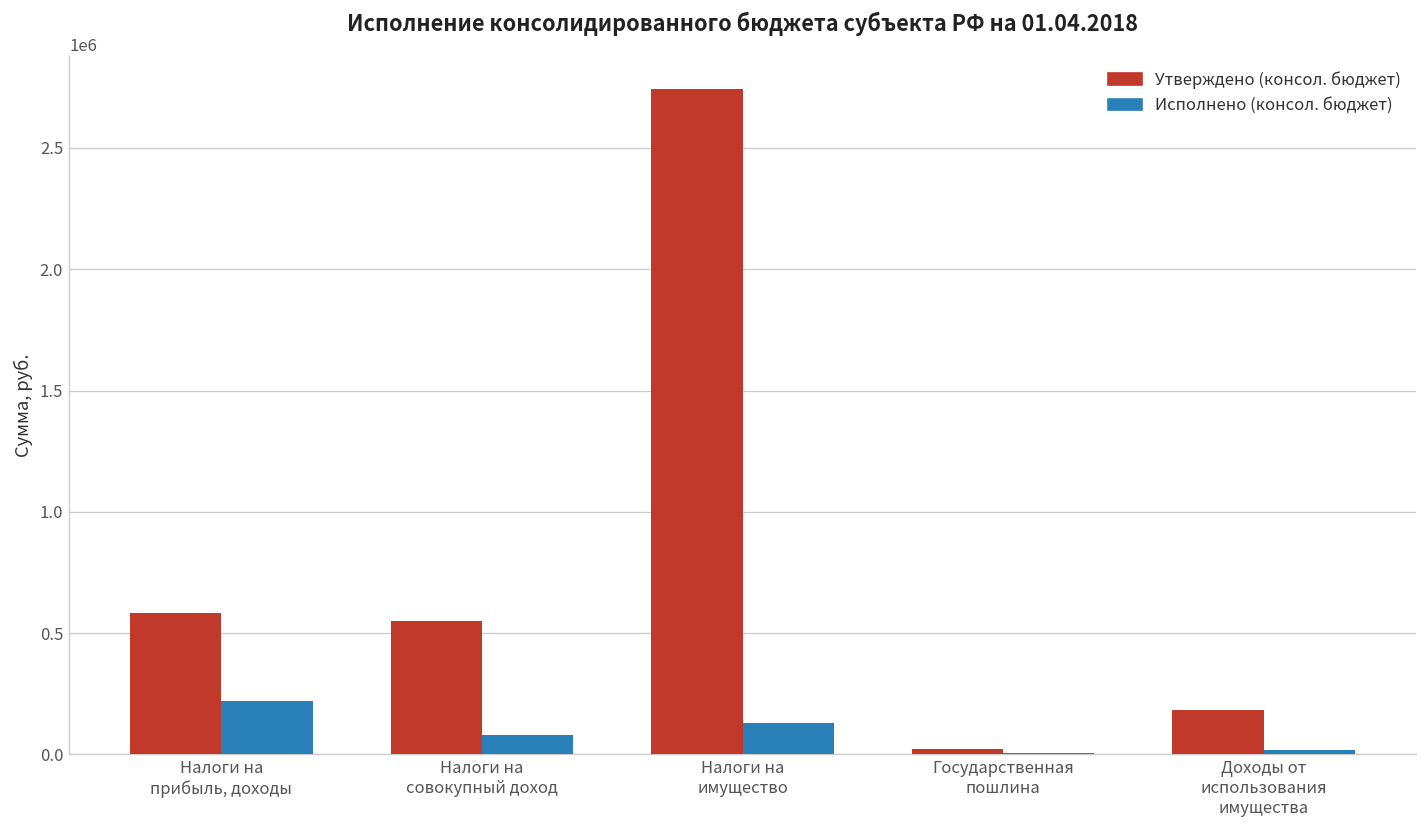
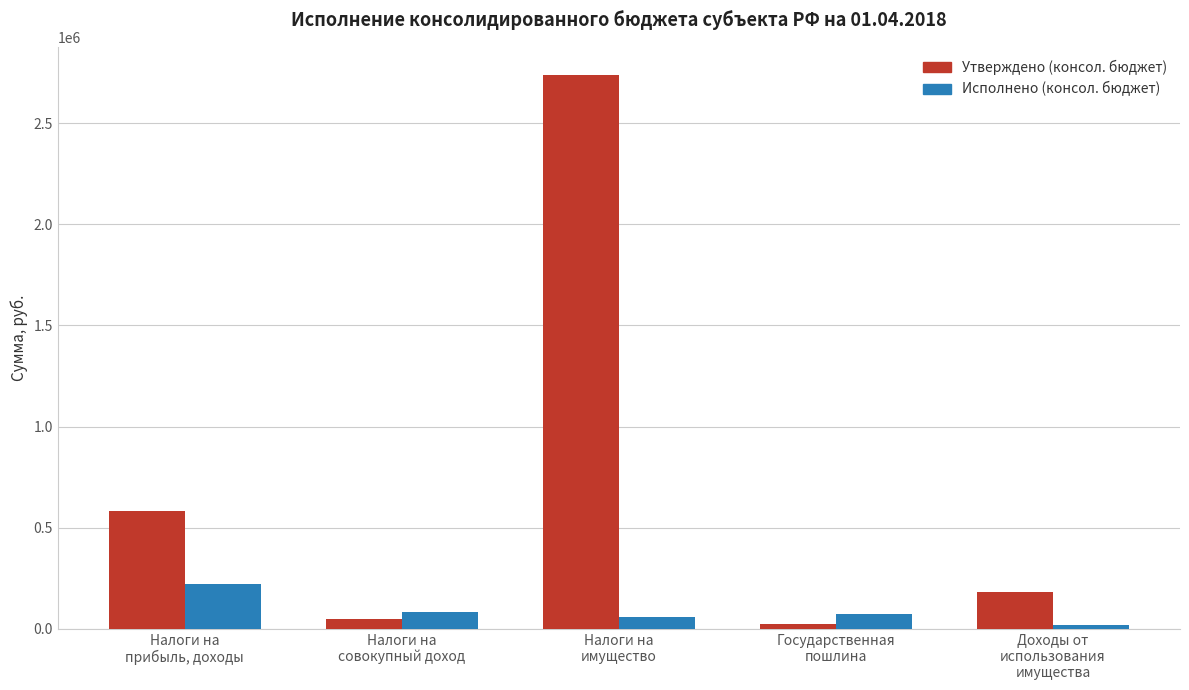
  {
    "Утверждено (консол. бюджет)": {
      "Налоги на прибыль, доходы": 580000,
-     "Налоги на совокупный доход": 550000,
+     "Налоги на совокупный доход": 50000,
      "Налоги на имущество": 2740000,
      "Государственная пошлина": 20000,
      "Доходы от использования имущества": 180000
    },
    "Исполнено (консол. бюджет)": {
      "Налоги на прибыль, доходы": 220000,
      "Налоги на совокупный доход": 80000,
-     "Налоги на имущество": 130000,
-     "Государственная пошлина": 10000,
+     "Налоги на имущество": 60000,
+     "Государственная пошлина": 70000,
      "Доходы от использования имущества": 20000
    }
  }
